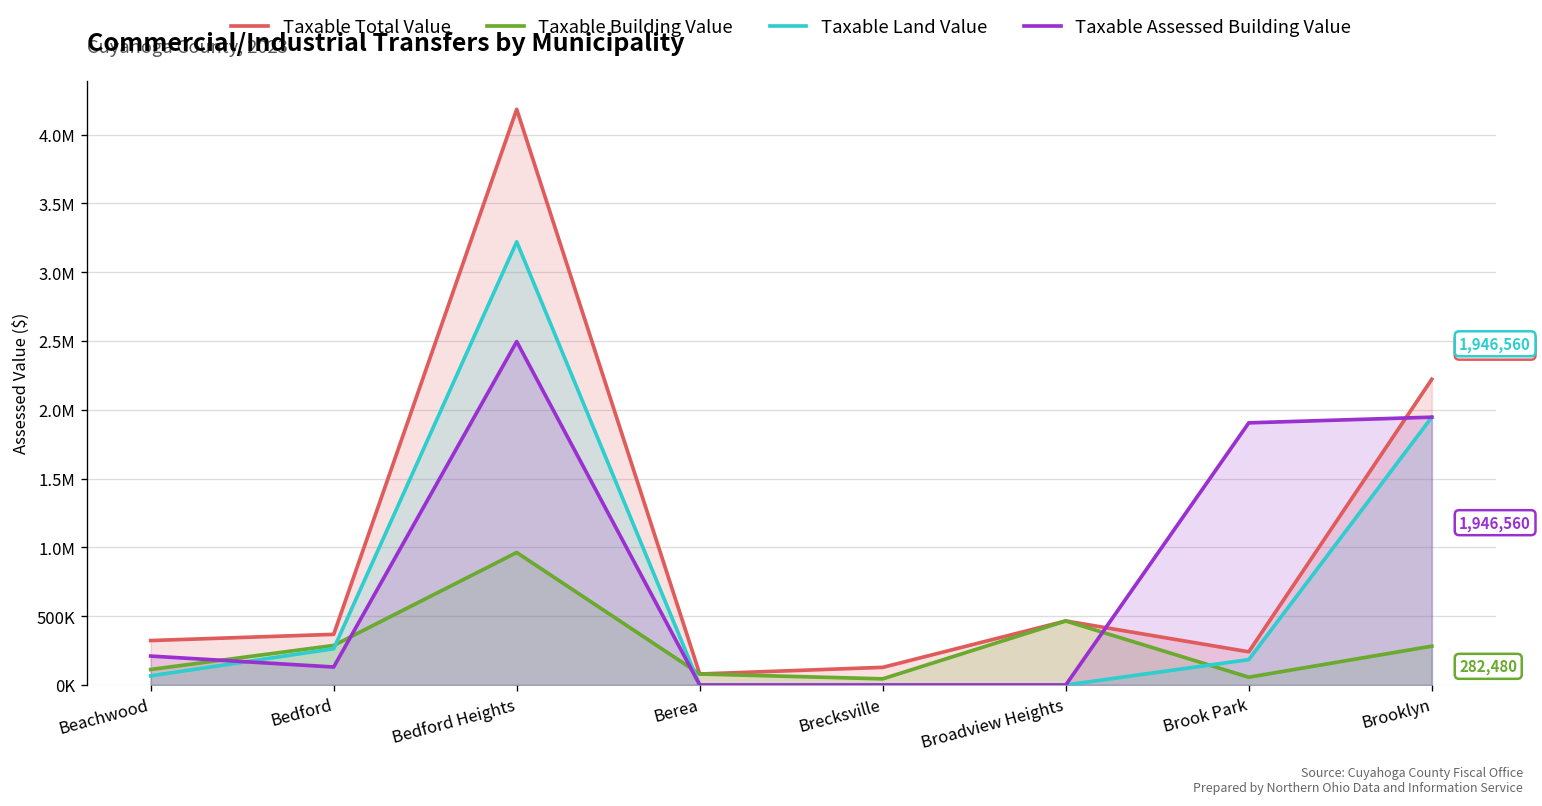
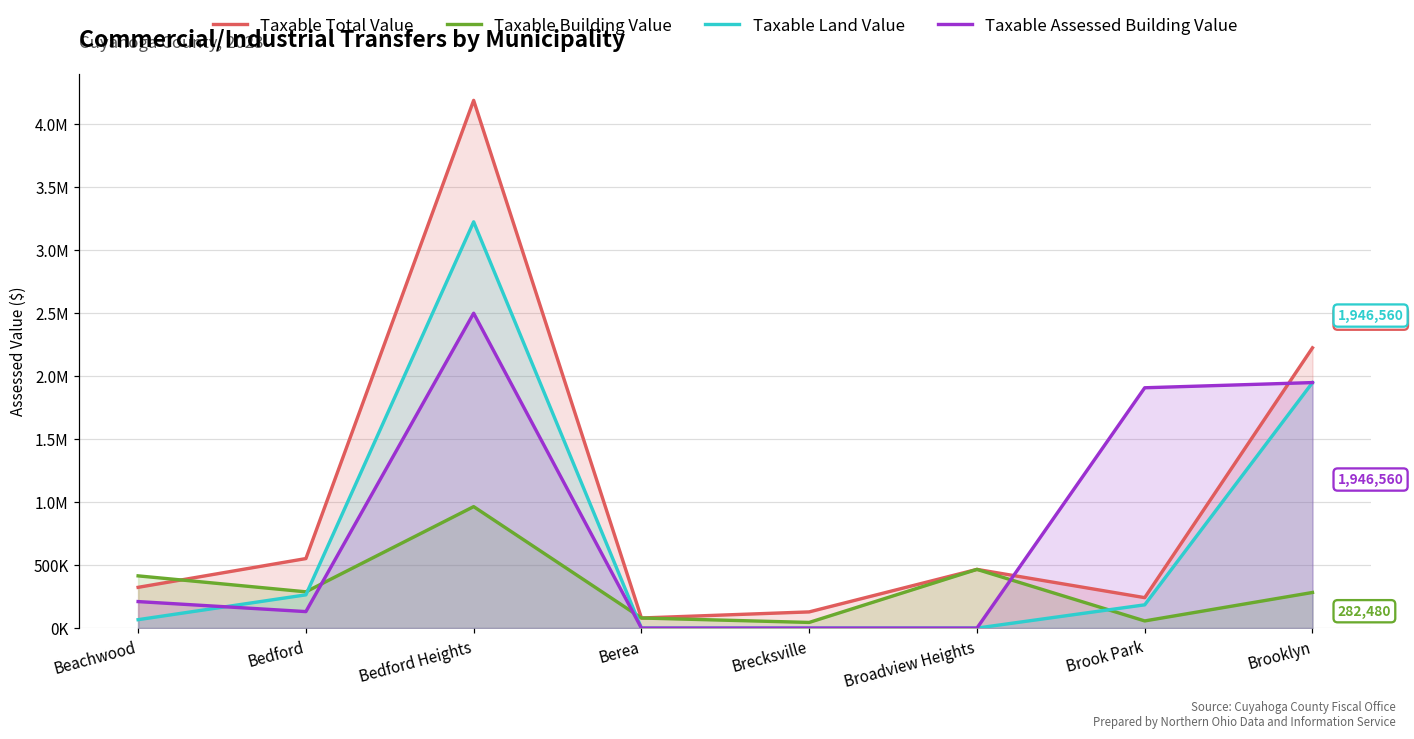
  {
    "Taxable Total Value": {
      "Beachwood": 320000,
-     "Bedford": 370000,
+     "Bedford": 550000,
      "Bedford Heights": 4180000,
      "Brecksville": 130000,
      "Brook Park": 240000,
      "Brooklyn": 2220000
    },
    "Taxable Building Value": {
-     "Beachwood": 110000,
+     "Beachwood": 410000,
      "Bedford": 290000,
      "Bedford Heights": 960000,
      "Brecksville": 40000,
      "Brook Park": 60000,
      "Brooklyn": 280000
    },
    "Taxable Land Value": {
      "Beachwood": 70000,
      "Bedford": 260000,
      "Bedford Heights": 3220000,
      "Brook Park": 180000
    },
    "Taxable Assessed Building Value": {
      "Beachwood": 210000,
      "Bedford": 130000,
      "Bedford Heights": 2500000,
      "Brook Park": 1910000
    }
  }
